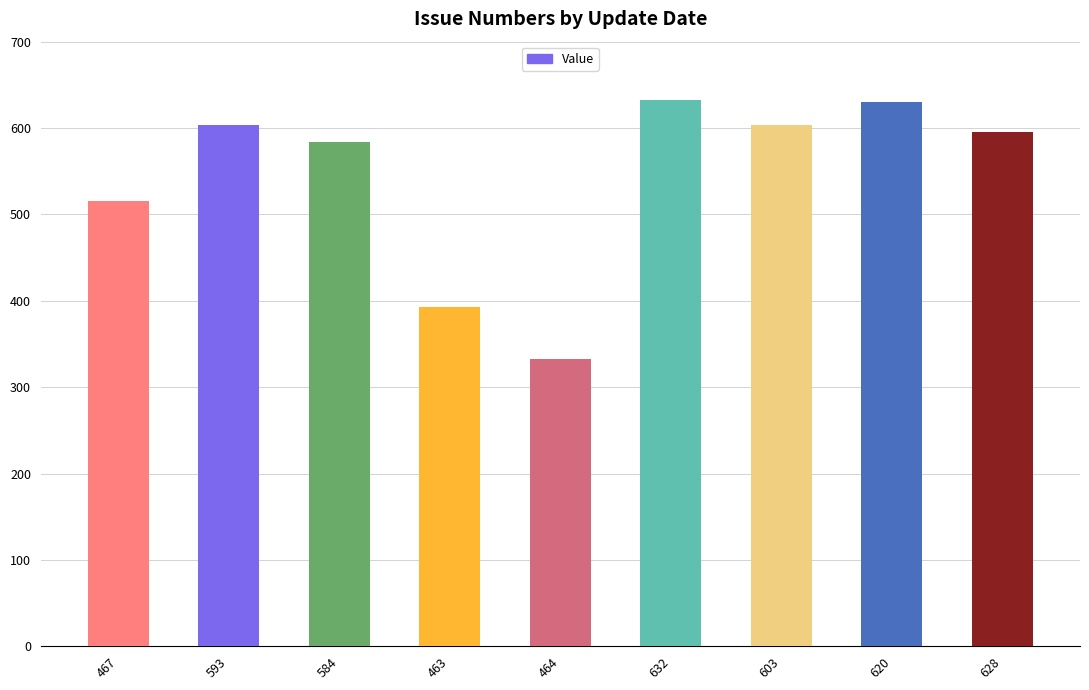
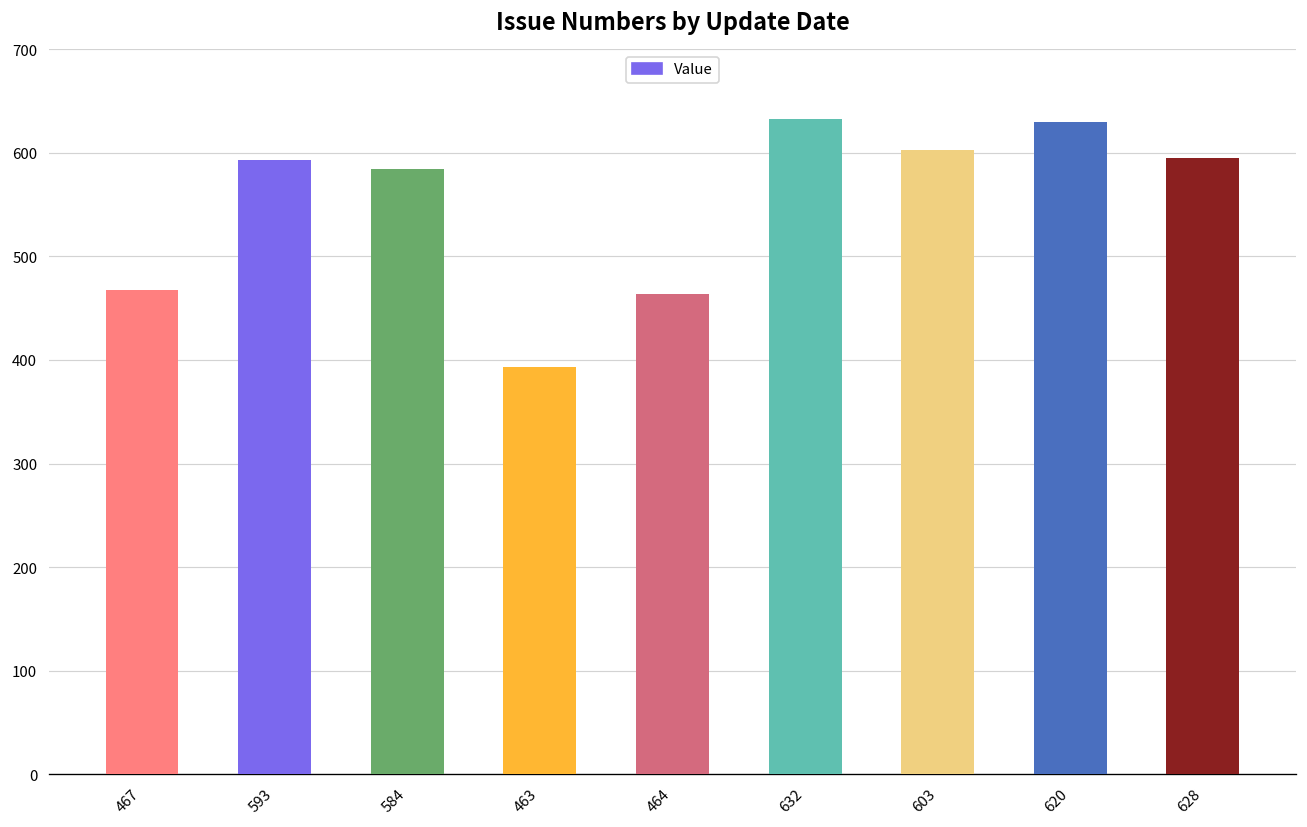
  {
-   "467": 520,
-   "593": 600,
+   "467": 470,
+   "593": 590,
    "584": 580,
    "463": 390,
-   "464": 330,
+   "464": 460,
    "632": 630,
    "603": 600,
    "620": 630,
    "628": 600
  }
